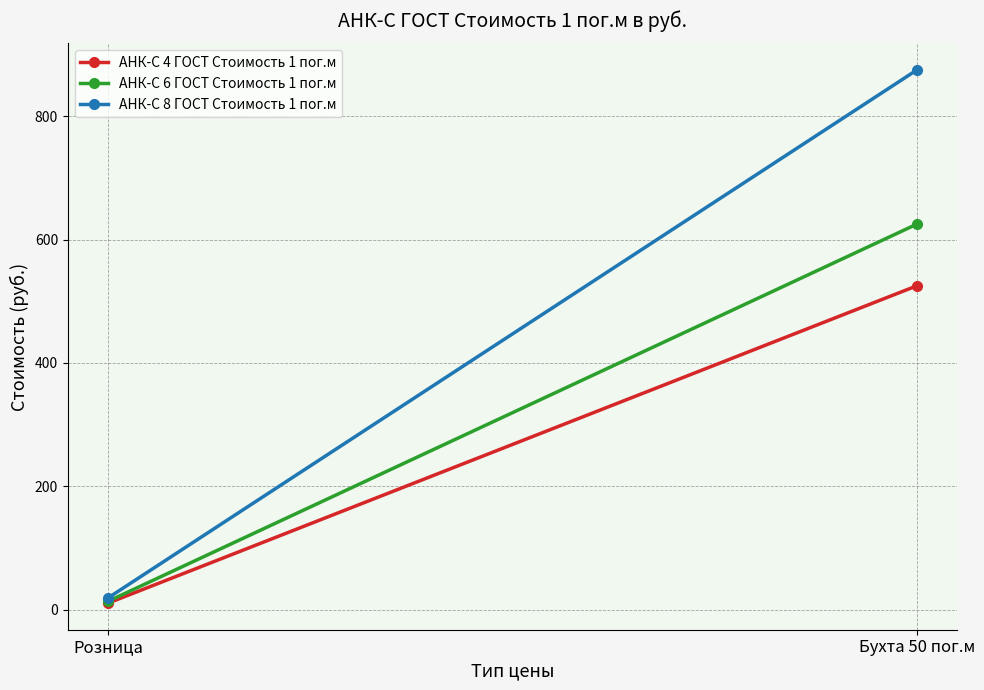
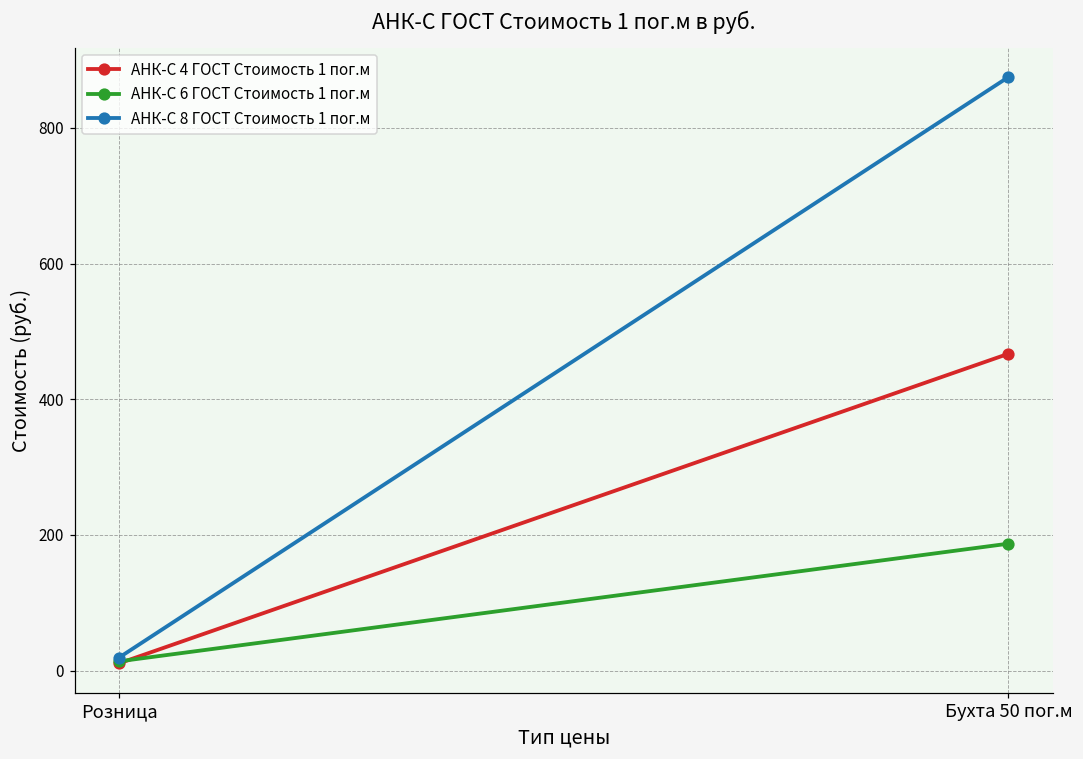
  {
    "АНК-С 4 ГОСТ Стоимость 1 пог.м": {
-     "Бухта 50 пог.м": 530
+     "Бухта 50 пог.м": 470
    },
    "АНК-С 6 ГОСТ Стоимость 1 пог.м": {
-     "Бухта 50 пог.м": 630
+     "Бухта 50 пог.м": 190
    },
    "АНК-С 8 ГОСТ Стоимость 1 пог.м": {
      "Розница": 20,
      "Бухта 50 пог.м": 880
    }
  }
